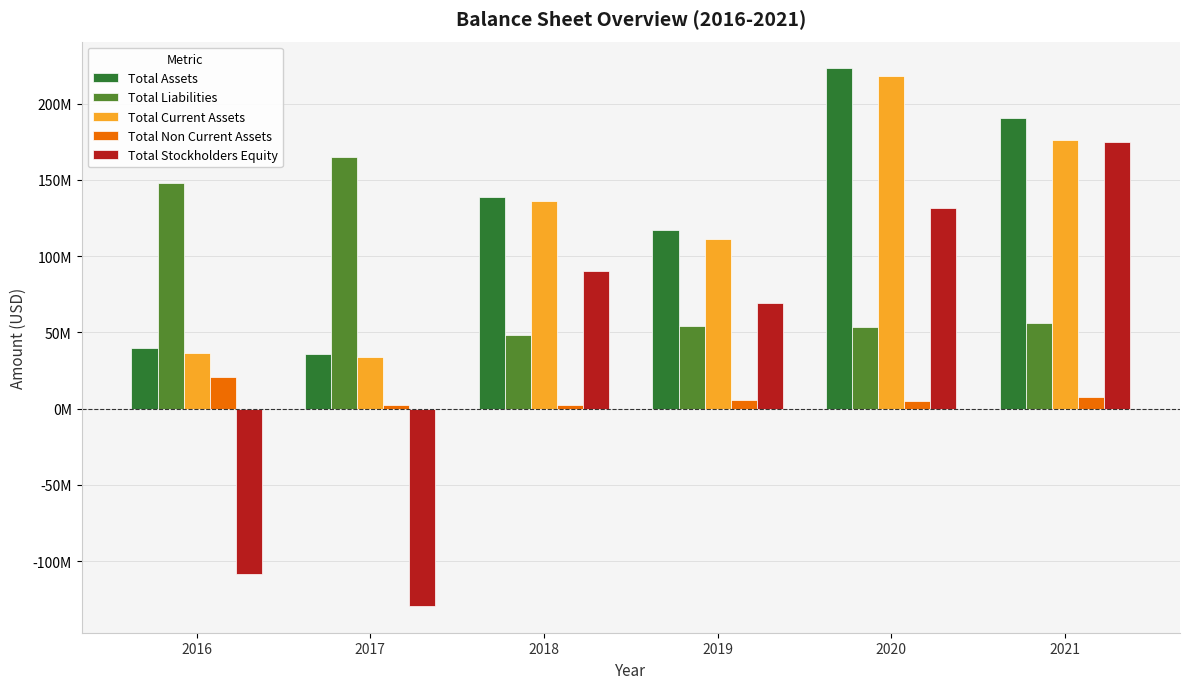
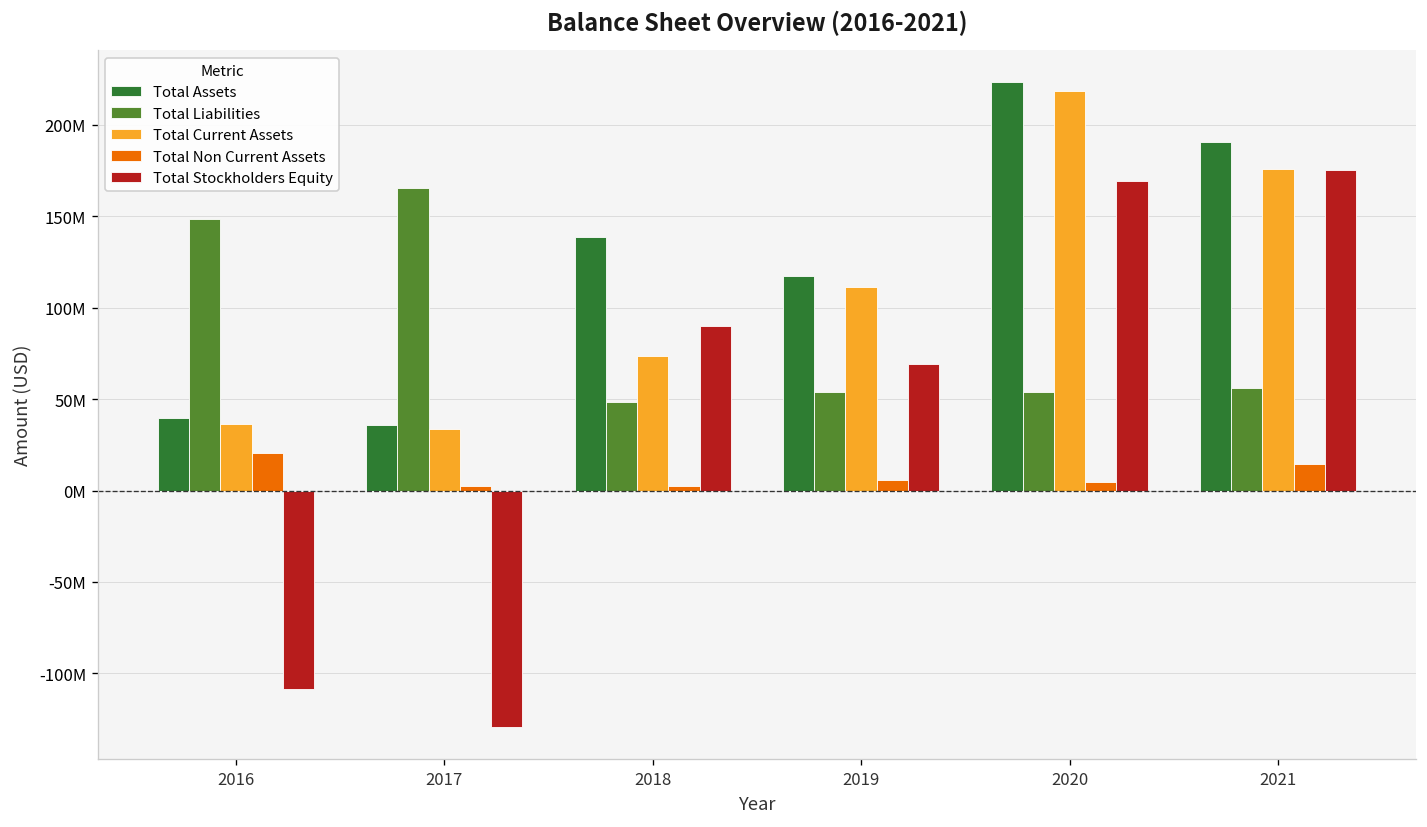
  {
    "Total Current Assets": {
      "2016": 36000000,
      "2017": 34000000,
-     "2018": 136000000,
+     "2018": 74000000,
      "2019": 111000000,
      "2020": 218000000,
      "2021": 176000000
    },
    "Total Non Current Assets": {
      "2016": 20000000,
      "2017": 2000000,
      "2018": 2000000,
      "2019": 6000000,
      "2020": 5000000,
-     "2021": 8000000
+     "2021": 15000000
    },
    "Total Stockholders Equity": {
      "2016": -109000000,
      "2017": -129000000,
      "2018": 90000000,
      "2019": 69000000,
-     "2020": 132000000,
+     "2020": 169000000,
      "2021": 175000000
    }
  }
